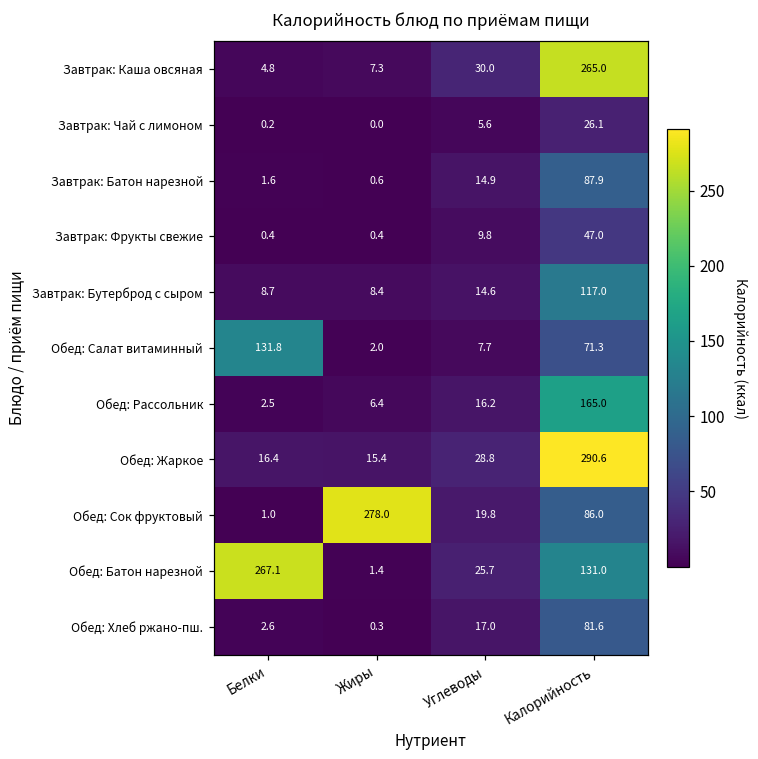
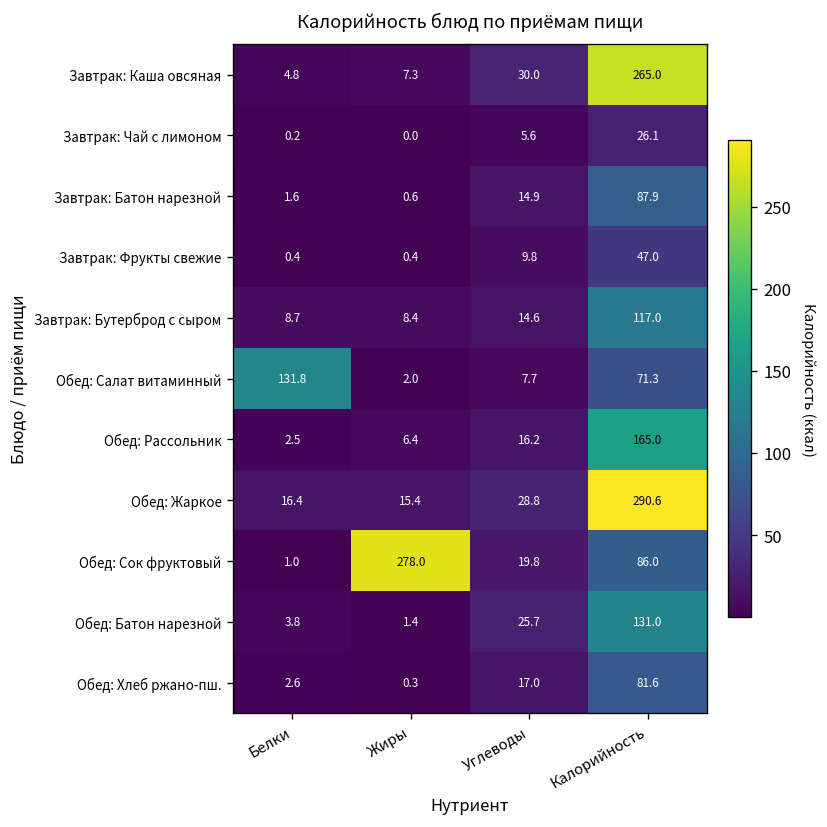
  {
    "Завтрак: Каша овсяная": {
      "Белки": 4.8,
      "Жиры": 7.3,
      "Углеводы": 30.0,
      "Калорийность": 265.0
    },
    "Завтрак: Чай с лимоном": {
      "Белки": 0.2,
      "Жиры": 0.0,
      "Углеводы": 5.6,
      "Калорийность": 26.1
    },
    "Завтрак: Батон нарезной": {
      "Белки": 1.6,
      "Жиры": 0.6,
      "Углеводы": 14.9,
      "Калорийность": 87.9
    },
    "Завтрак: Фрукты свежие": {
      "Белки": 0.4,
      "Жиры": 0.4,
      "Углеводы": 9.8,
      "Калорийность": 47.0
    },
    "Завтрак: Бутерброд с сыром": {
      "Белки": 8.7,
      "Жиры": 8.4,
      "Углеводы": 14.6,
      "Калорийность": 117.0
    },
    "Обед: Салат витаминный": {
      "Белки": 131.8,
      "Жиры": 2.0,
      "Углеводы": 7.7,
      "Калорийность": 71.3
    },
    "Обед: Рассольник": {
      "Белки": 2.5,
      "Жиры": 6.4,
      "Углеводы": 16.2,
      "Калорийность": 165.0
    },
    "Обед: Жаркое": {
      "Белки": 16.4,
      "Жиры": 15.4,
      "Углеводы": 28.8,
      "Калорийность": 290.6
    },
    "Обед: Сок фруктовый": {
      "Белки": 1.0,
      "Жиры": 278.0,
      "Углеводы": 19.8,
      "Калорийность": 86.0
    },
    "Обед: Батон нарезной": {
-     "Белки": 267.1,
+     "Белки": 3.8,
      "Жиры": 1.4,
      "Углеводы": 25.7,
      "Калорийность": 131.0
    },
    "Обед: Хлеб ржано-пш.": {
      "Белки": 2.6,
      "Жиры": 0.3,
      "Углеводы": 17.0,
      "Калорийность": 81.6
    }
  }
